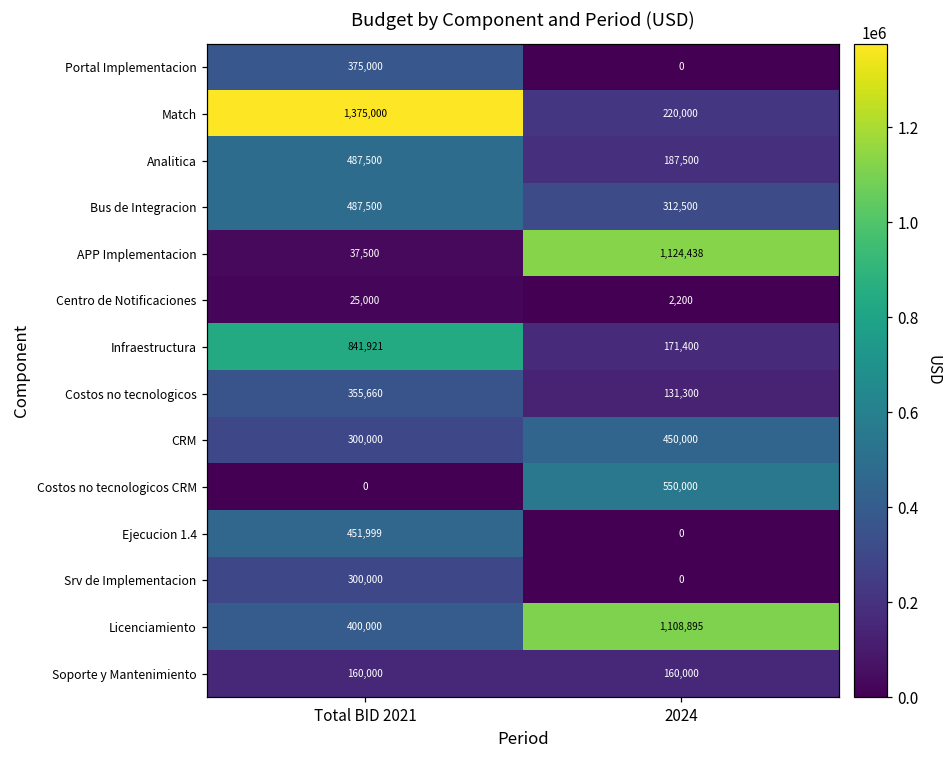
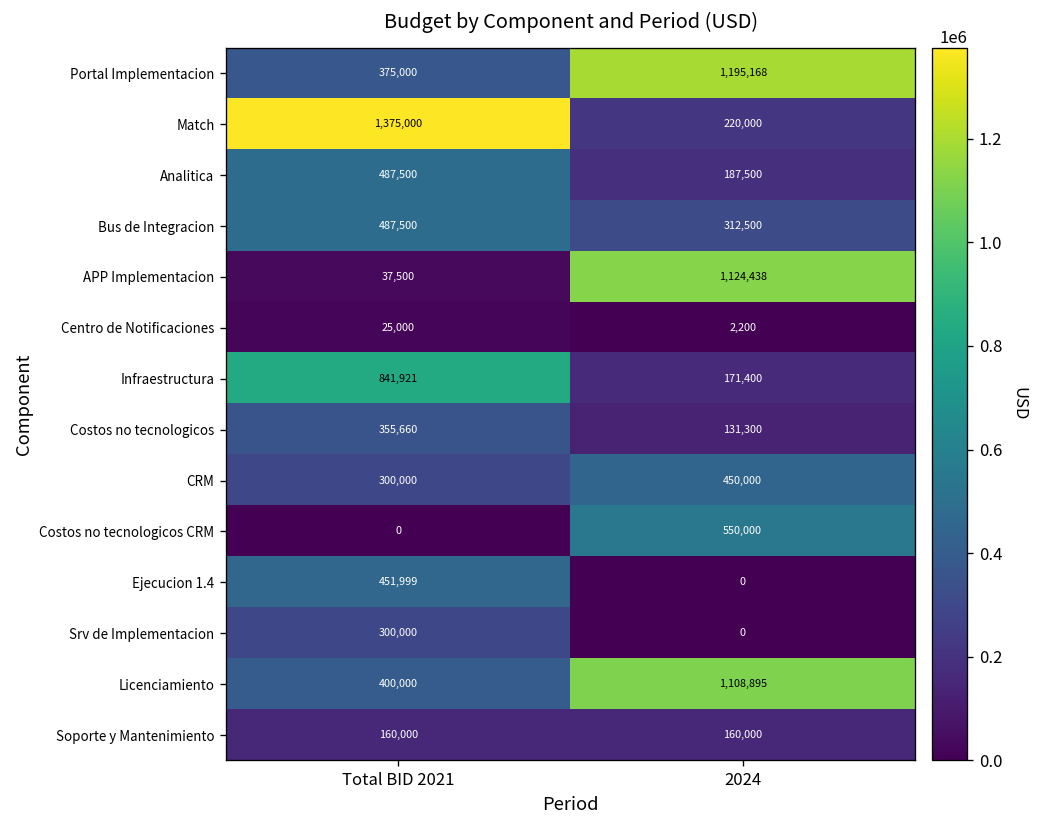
  {
    "Portal Implementacion": {
      "Total BID 2021": "375,000",
-     "2024": "0"
+     "2024": "1,195,168"
    },
    "Match": {
      "Total BID 2021": "1,375,000",
      "2024": "220,000"
    },
    "Analitica": {
      "Total BID 2021": "487,500",
      "2024": "187,500"
    },
    "Bus de Integracion": {
      "Total BID 2021": "487,500",
      "2024": "312,500"
    },
    "APP Implementacion": {
      "Total BID 2021": "37,500",
      "2024": "1,124,438"
    },
    "Centro de Notificaciones": {
      "Total BID 2021": "25,000",
      "2024": "2,200"
    },
    "Infraestructura": {
      "Total BID 2021": "841,921",
      "2024": "171,400"
    },
    "Costos no tecnologicos": {
      "Total BID 2021": "355,660",
      "2024": "131,300"
    },
    "CRM": {
      "Total BID 2021": "300,000",
      "2024": "450,000"
    },
    "Costos no tecnologicos CRM": {
      "Total BID 2021": "0",
      "2024": "550,000"
    },
    "Ejecucion 1.4": {
      "Total BID 2021": "451,999",
      "2024": "0"
    },
    "Srv de Implementacion": {
      "Total BID 2021": "300,000",
      "2024": "0"
    },
    "Licenciamiento": {
      "Total BID 2021": "400,000",
      "2024": "1,108,895"
    },
    "Soporte y Mantenimiento": {
      "Total BID 2021": "160,000",
      "2024": "160,000"
    }
  }
